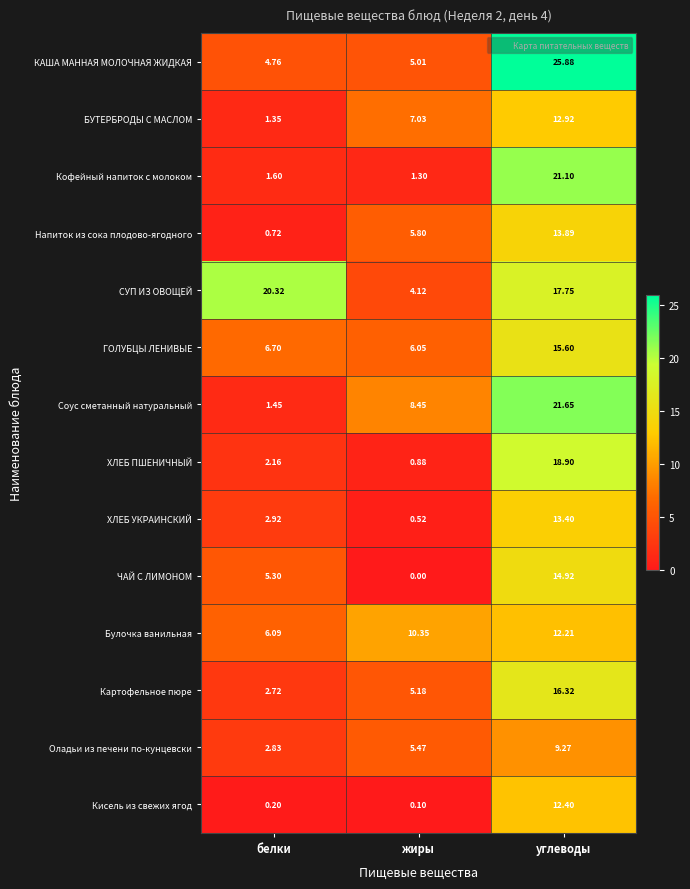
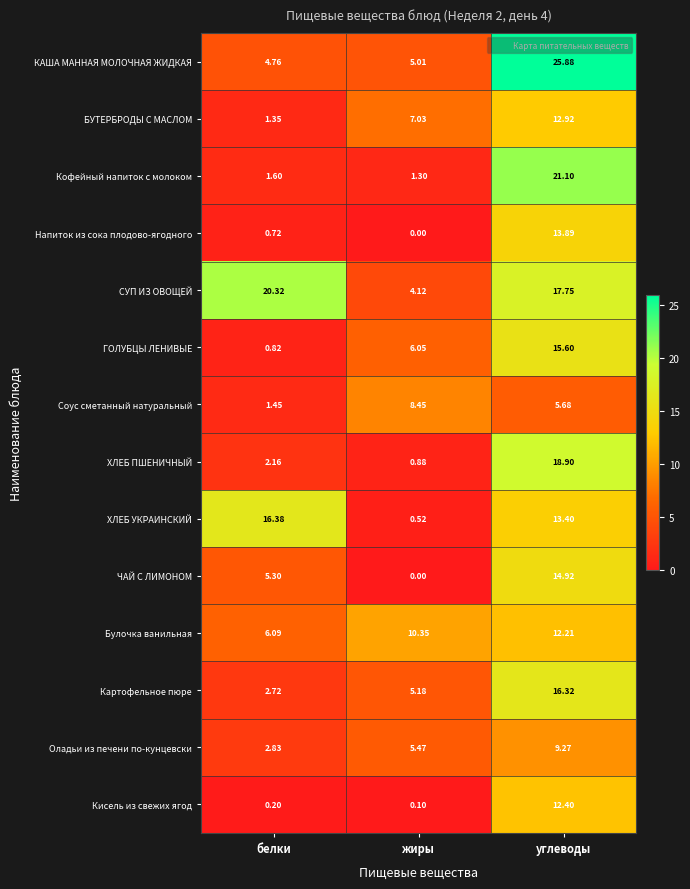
  {
    "КАША МАННАЯ МОЛОЧНАЯ ЖИДКАЯ": {
      "белки": 4.76,
      "жиры": 5.01,
      "углеводы": 25.88
    },
    "БУТЕРБРОДЫ С МАСЛОМ": {
      "белки": 1.35,
      "жиры": 7.03,
      "углеводы": 12.92
    },
    "Кофейный напиток с молоком": {
      "белки": 1.60,
      "жиры": 1.30,
      "углеводы": 21.10
    },
    "Напиток из сока плодово-ягодного": {
      "белки": 0.72,
-     "жиры": 5.80,
+     "жиры": 0.00,
      "углеводы": 13.89
    },
    "СУП ИЗ ОВОЩЕЙ": {
      "белки": 20.32,
      "жиры": 4.12,
      "углеводы": 17.75
    },
    "ГОЛУБЦЫ ЛЕНИВЫЕ": {
-     "белки": 6.70,
+     "белки": 0.82,
      "жиры": 6.05,
      "углеводы": 15.60
    },
    "Соус сметанный натуральный": {
      "белки": 1.45,
      "жиры": 8.45,
-     "углеводы": 21.65
+     "углеводы": 5.68
    },
    "ХЛЕБ ПШЕНИЧНЫЙ": {
      "белки": 2.16,
      "жиры": 0.88,
      "углеводы": 18.90
    },
    "ХЛЕБ УКРАИНСКИЙ": {
-     "белки": 2.92,
+     "белки": 16.38,
      "жиры": 0.52,
      "углеводы": 13.40
    },
    "ЧАЙ С ЛИМОНОМ": {
      "белки": 5.30,
      "жиры": 0.00,
      "углеводы": 14.92
    },
    "Булочка ванильная": {
      "белки": 6.09,
      "жиры": 10.35,
      "углеводы": 12.21
    },
    "Картофельное пюре": {
      "белки": 2.72,
      "жиры": 5.18,
      "углеводы": 16.32
    },
    "Оладьи из печени по-кунцевски": {
      "белки": 2.83,
      "жиры": 5.47,
      "углеводы": 9.27
    },
    "Кисель из свежих ягод": {
      "белки": 0.20,
      "жиры": 0.10,
      "углеводы": 12.40
    }
  }
